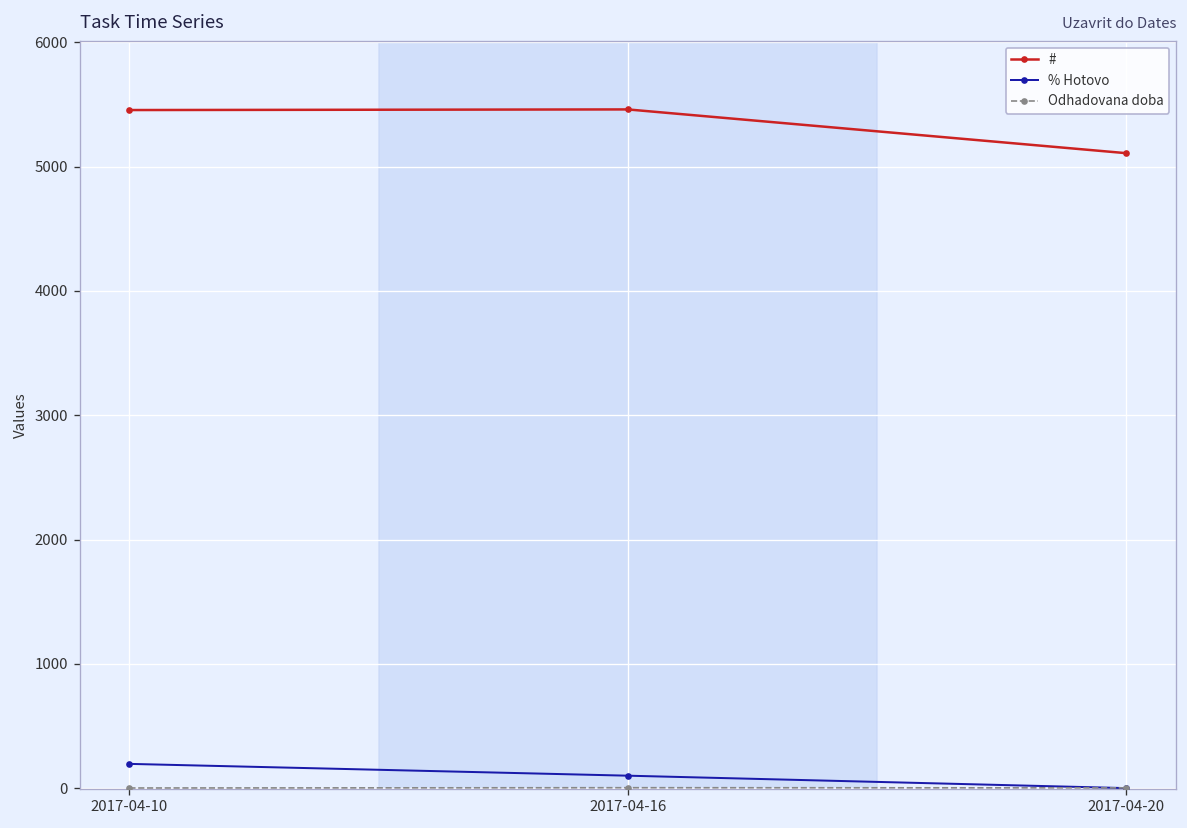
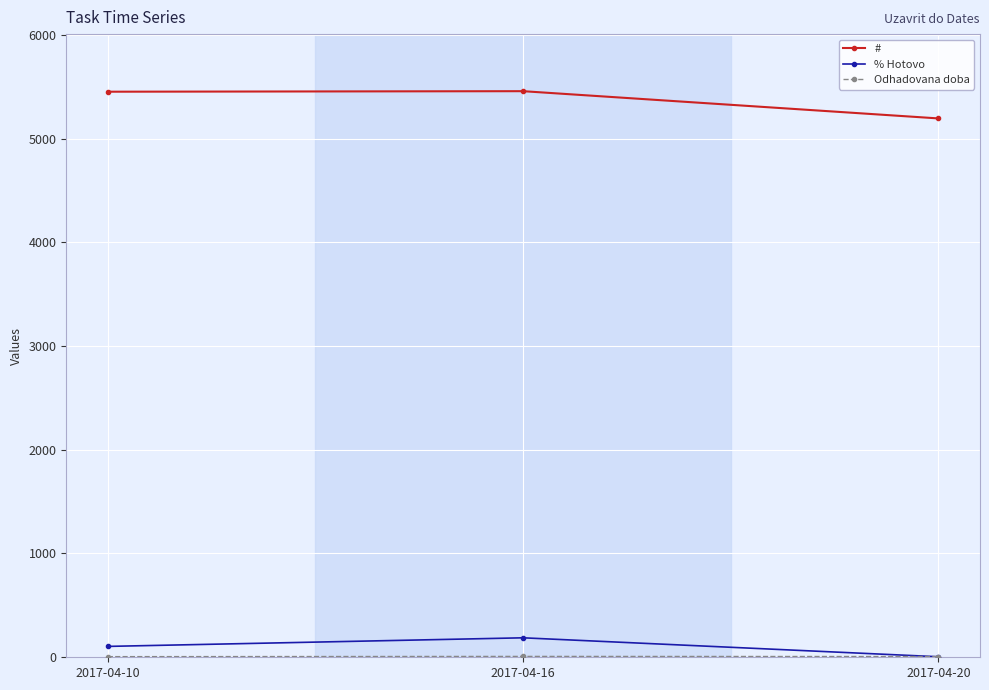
  {
    "#": {
      "2017-04-10": 5460,
      "2017-04-16": 5460,
-     "2017-04-20": 5110
+     "2017-04-20": 5200
    },
    "% Hotovo": {
-     "2017-04-10": 200,
-     "2017-04-16": 100
+     "2017-04-10": 100,
+     "2017-04-16": 180
    },
    "Odhadovana doba": {
      "2017-04-10": 0,
      "2017-04-16": 0
    }
  }
